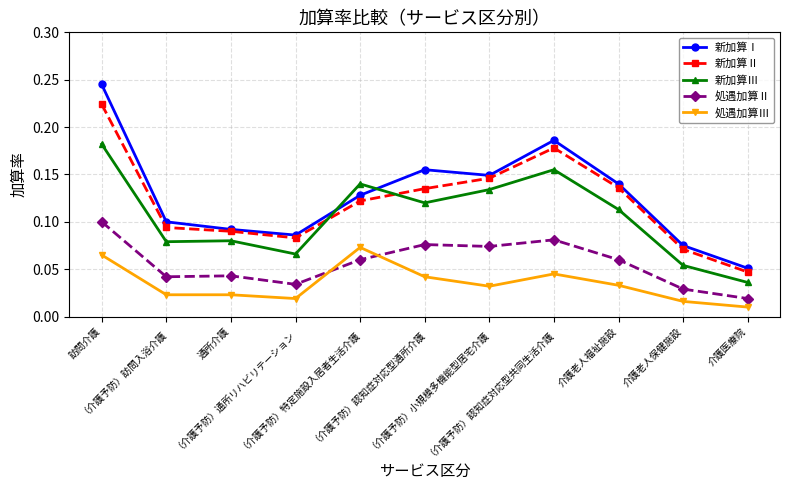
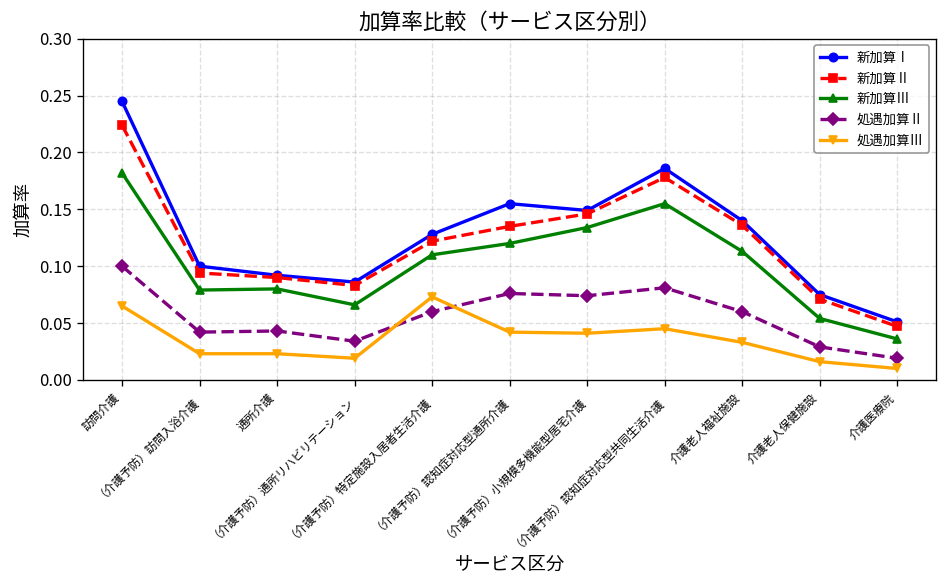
  {
    "新加算Ⅰ": {
      "訪問介護": 0.25,
      "（介護予防）訪問入浴介護": 0.10,
      "（介護予防）通所リハビリテーション": 0.09,
      "（介護予防）特定施設入居者生活介護": 0.13,
      "（介護予防）認知症対応型通所介護": 0.16,
      "（介護予防）小規模多機能型居宅介護": 0.15,
      "（介護予防）認知症対応型共同生活介護": 0.19,
      "介護老人福祉施設": 0.14,
      "介護老人保健施設": 0.08,
      "介護医療院": 0.05
    },
    "新加算Ⅱ": {
      "訪問介護": 0.22,
      "（介護予防）訪問入浴介護": 0.09,
      "（介護予防）通所リハビリテーション": 0.08,
      "（介護予防）特定施設入居者生活介護": 0.12,
      "（介護予防）認知症対応型通所介護": 0.14,
      "（介護予防）小規模多機能型居宅介護": 0.15,
      "（介護予防）認知症対応型共同生活介護": 0.18,
      "介護老人福祉施設": 0.14,
      "介護老人保健施設": 0.07,
      "介護医療院": 0.05
    },
    "新加算Ⅲ": {
      "訪問介護": 0.18,
      "（介護予防）訪問入浴介護": 0.08,
      "通所介護": 0.08,
      "（介護予防）通所リハビリテーション": 0.07,
-     "（介護予防）特定施設入居者生活介護": 0.14,
+     "（介護予防）特定施設入居者生活介護": 0.11,
      "（介護予防）認知症対応型通所介護": 0.12,
      "（介護予防）小規模多機能型居宅介護": 0.13,
      "（介護予防）認知症対応型共同生活介護": 0.16,
      "介護老人福祉施設": 0.11,
      "介護老人保健施設": 0.05,
      "介護医療院": 0.04
    },
    "処遇加算Ⅱ": {
      "訪問介護": 0.10,
      "（介護予防）訪問入浴介護": 0.04,
      "通所介護": 0.04,
      "（介護予防）通所リハビリテーション": 0.03,
      "（介護予防）特定施設入居者生活介護": 0.06,
      "（介護予防）認知症対応型通所介護": 0.08,
      "（介護予防）小規模多機能型居宅介護": 0.07,
      "（介護予防）認知症対応型共同生活介護": 0.08,
      "介護老人福祉施設": 0.06,
      "介護老人保健施設": 0.03,
      "介護医療院": 0.02
    },
    "処遇加算Ⅲ": {
      "訪問介護": 0.07,
      "（介護予防）訪問入浴介護": 0.02,
      "通所介護": 0.02,
      "（介護予防）通所リハビリテーション": 0.02,
      "（介護予防）特定施設入居者生活介護": 0.07,
      "（介護予防）認知症対応型通所介護": 0.04,
-     "（介護予防）小規模多機能型居宅介護": 0.03,
+     "（介護予防）小規模多機能型居宅介護": 0.04,
      "（介護予防）認知症対応型共同生活介護": 0.05,
      "介護老人福祉施設": 0.03,
      "介護老人保健施設": 0.02,
      "介護医療院": 0.01
    }
  }
